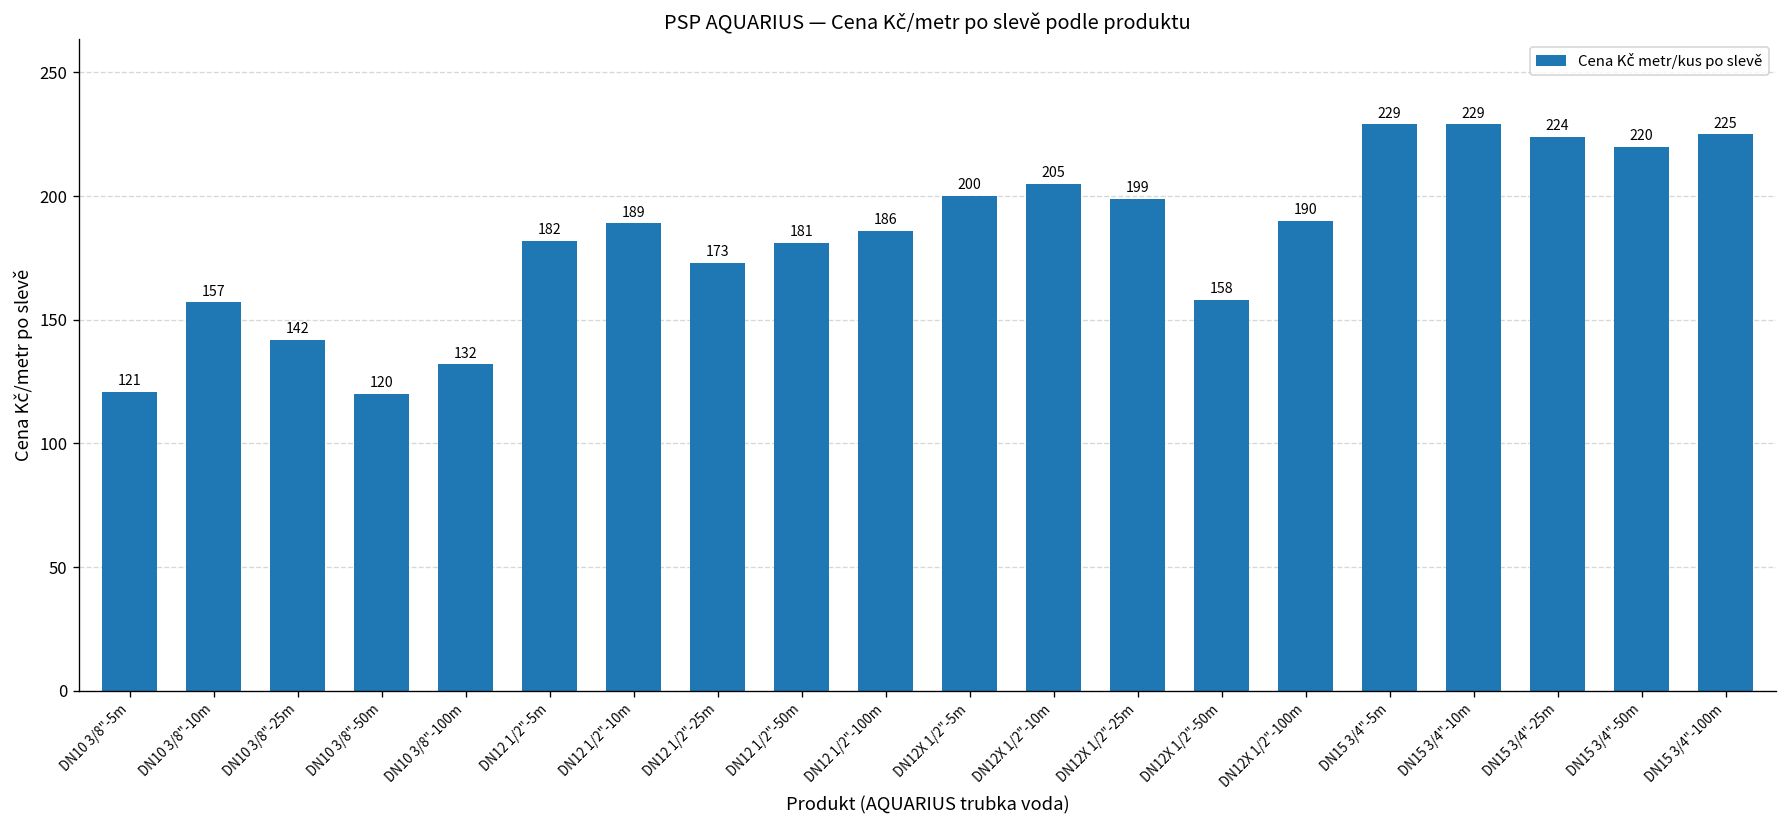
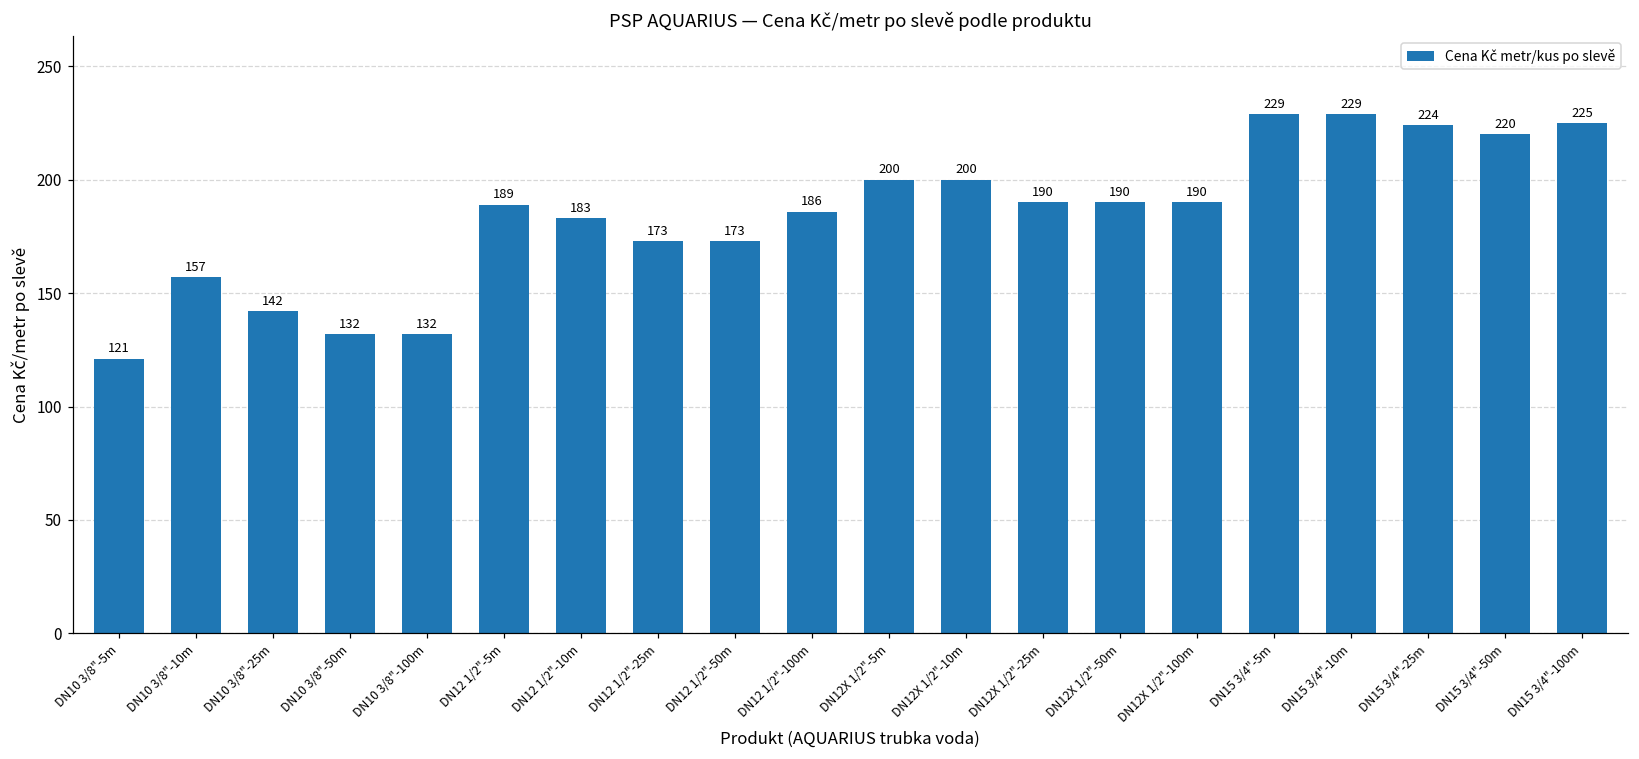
  {
    "DN10 3/8\"-5m": 121,
    "DN10 3/8\"-10m": 157,
    "DN10 3/8\"-25m": 142,
-   "DN10 3/8\"-50m": 120,
+   "DN10 3/8\"-50m": 132,
    "DN10 3/8\"-100m": 132,
-   "DN12 1/2\"-5m": 182,
-   "DN12 1/2\"-10m": 189,
+   "DN12 1/2\"-5m": 189,
+   "DN12 1/2\"-10m": 183,
    "DN12 1/2\"-25m": 173,
-   "DN12 1/2\"-50m": 181,
+   "DN12 1/2\"-50m": 173,
    "DN12 1/2\"-100m": 186,
    "DN12X 1/2\"-5m": 200,
-   "DN12X 1/2\"-10m": 205,
-   "DN12X 1/2\"-25m": 199,
-   "DN12X 1/2\"-50m": 158,
+   "DN12X 1/2\"-10m": 200,
+   "DN12X 1/2\"-25m": 190,
+   "DN12X 1/2\"-50m": 190,
    "DN12X 1/2\"-100m": 190,
    "DN15 3/4\"-5m": 229,
    "DN15 3/4\"-10m": 229,
    "DN15 3/4\"-25m": 224,
    "DN15 3/4\"-50m": 220,
    "DN15 3/4\"-100m": 225
  }
